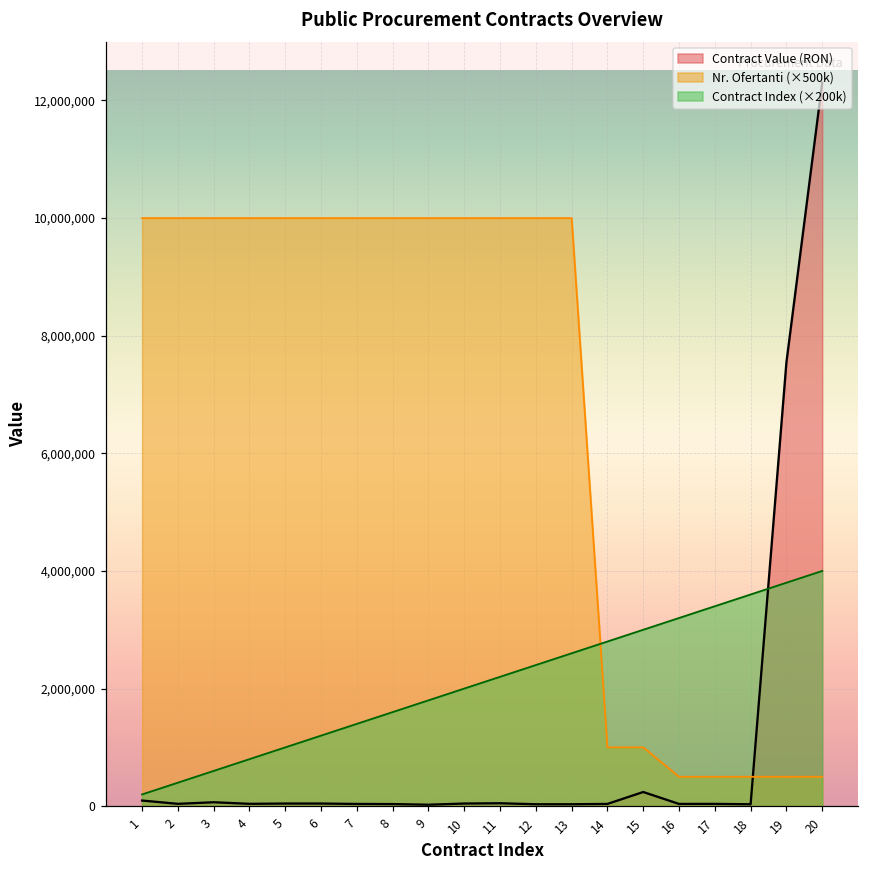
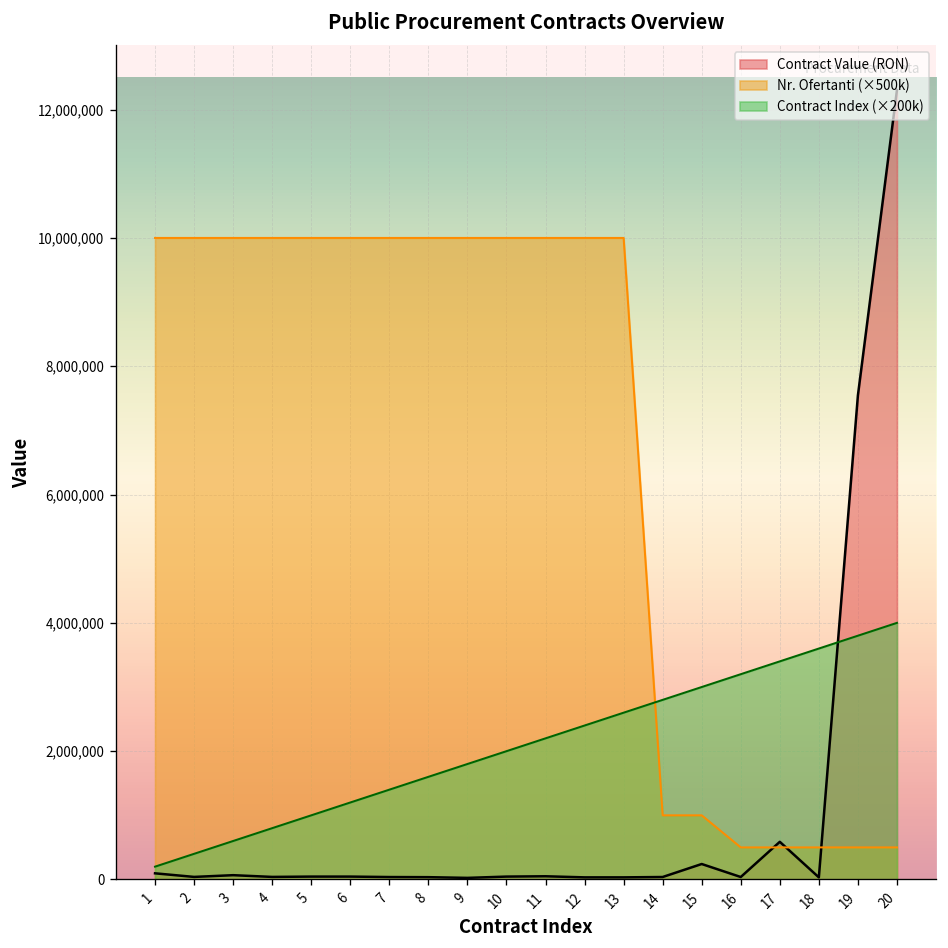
  {
    "Contract Value (RON)": {
      "1": "100,000",
      "2": "0",
      "3": "100,000",
      "4": "0",
      "5": "0",
      "6": "0",
      "7": "0",
      "8": "0",
      "9": "0",
      "10": "0",
      "11": "100,000",
      "12": "0",
      "13": "0",
      "14": "0",
      "15": "200,000",
      "16": "0",
-     "17": "0",
+     "17": "600,000",
      "18": "0",
      "19": "7,500,000"
    },
    "Nr. Ofertanti (×500k)": {
      "1": "10,000,000",
      "2": "10,000,000",
      "3": "10,000,000",
      "4": "10,000,000",
      "5": "10,000,000",
      "6": "10,000,000",
      "7": "10,000,000",
      "8": "10,000,000",
      "9": "10,000,000",
      "10": "10,000,000",
      "11": "10,000,000",
      "12": "10,000,000",
      "13": "10,000,000",
      "14": "1,000,000",
      "15": "1,000,000",
      "16": "500,000",
      "17": "500,000",
      "18": "500,000",
      "19": "500,000",
      "20": "500,000"
    },
    "Contract Index (×200k)": {
      "1": "200,000",
      "2": "400,000",
      "3": "600,000",
      "4": "800,000",
      "5": "1,000,000",
      "6": "1,200,000",
      "7": "1,400,000",
      "8": "1,600,000",
      "9": "1,800,000",
      "10": "2,000,000",
      "11": "2,200,000",
      "12": "2,400,000",
      "13": "2,600,000",
      "14": "2,800,000",
      "15": "3,000,000",
      "16": "3,200,000",
      "17": "3,400,000",
      "18": "3,600,000",
      "19": "3,800,000",
      "20": "4,000,000"
    }
  }
